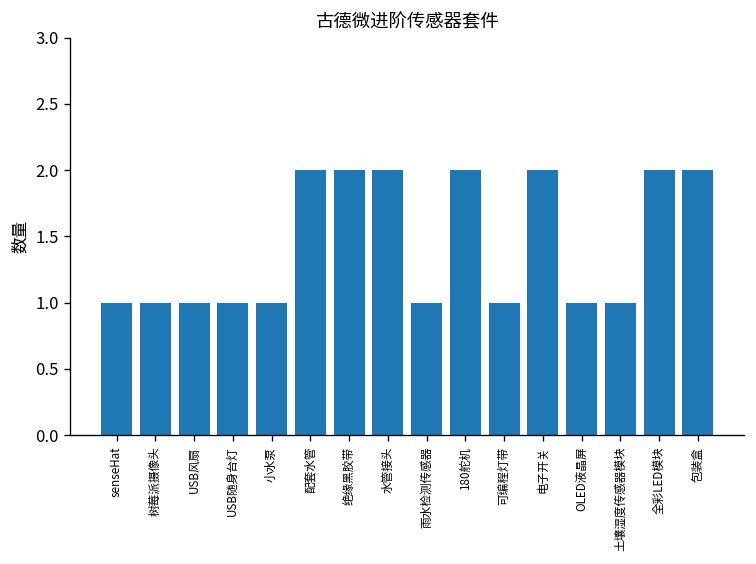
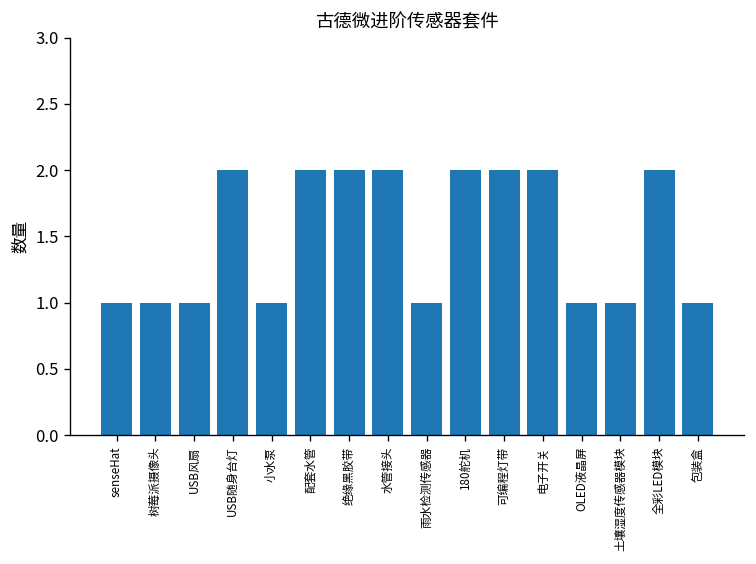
  {
    "senseHat": 1,
    "树莓派摄像头": 1,
    "USB风扇": 1,
-   "USB随身台灯": 1,
+   "USB随身台灯": 2,
    "小水泵": 1,
    "配套水管": 2,
    "绝缘黑胶带": 2,
    "水管接头": 2,
    "雨水检测传感器": 1,
    "180舵机": 2,
-   "可编程灯带": 1,
+   "可编程灯带": 2,
    "电子开关": 2,
    "OLED液晶屏": 1,
    "土壤湿度传感器模块": 1,
    "全彩LED模块": 2,
-   "包装盒": 2
+   "包装盒": 1
  }
